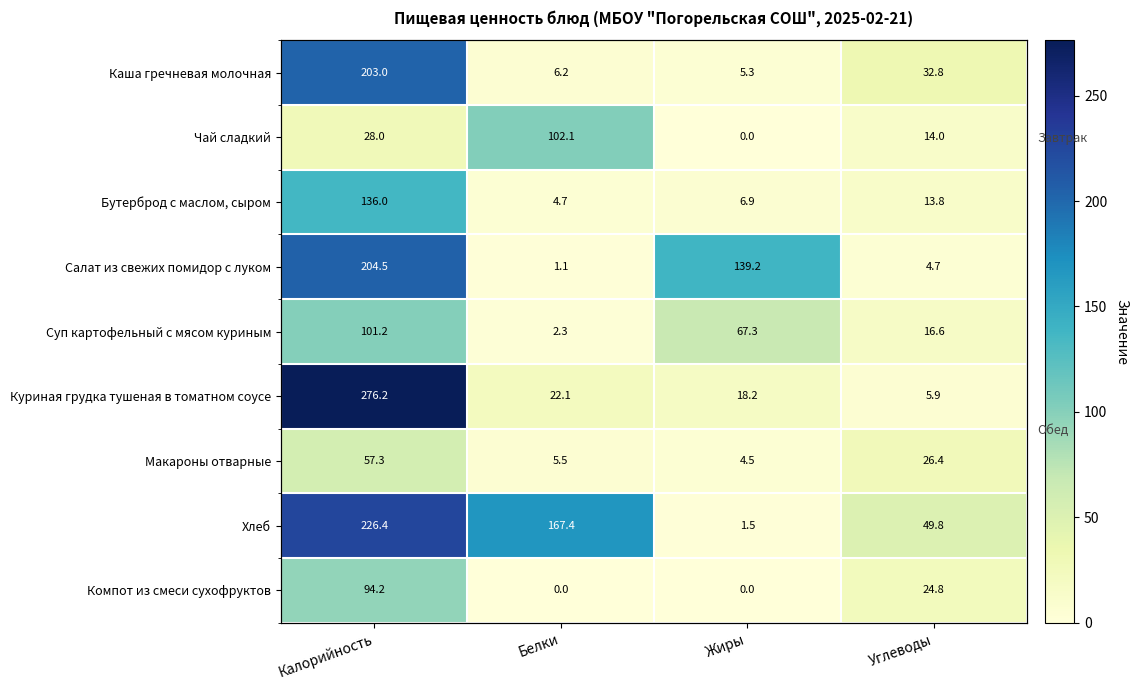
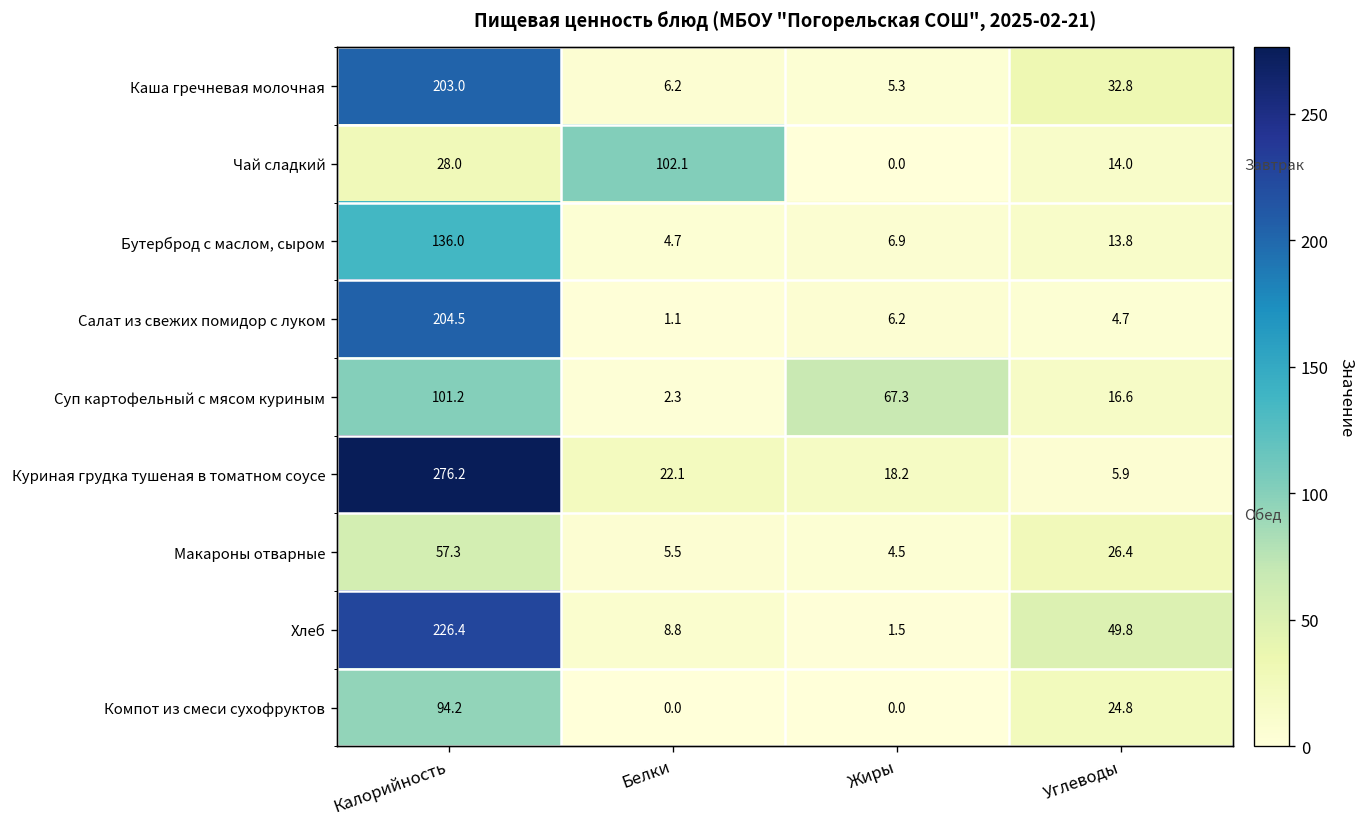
  {
    "Каша гречневая молочная": {
      "Калорийность": 203.0,
      "Белки": 6.2,
      "Жиры": 5.3,
      "Углеводы": 32.8
    },
    "Чай сладкий": {
      "Калорийность": 28.0,
      "Белки": 102.1,
      "Жиры": 0.0,
      "Углеводы": 14.0
    },
    "Бутерброд с маслом, сыром": {
      "Калорийность": 136.0,
      "Белки": 4.7,
      "Жиры": 6.9,
      "Углеводы": 13.8
    },
    "Салат из свежих помидор с луком": {
      "Калорийность": 204.5,
      "Белки": 1.1,
-     "Жиры": 139.2,
+     "Жиры": 6.2,
      "Углеводы": 4.7
    },
    "Суп картофельный с мясом куриным": {
      "Калорийность": 101.2,
      "Белки": 2.3,
      "Жиры": 67.3,
      "Углеводы": 16.6
    },
    "Куриная грудка тушеная в томатном соусе": {
      "Калорийность": 276.2,
      "Белки": 22.1,
      "Жиры": 18.2,
      "Углеводы": 5.9
    },
    "Макароны отварные": {
      "Калорийность": 57.3,
      "Белки": 5.5,
      "Жиры": 4.5,
      "Углеводы": 26.4
    },
    "Хлеб": {
      "Калорийность": 226.4,
-     "Белки": 167.4,
+     "Белки": 8.8,
      "Жиры": 1.5,
      "Углеводы": 49.8
    },
    "Компот из смеси сухофруктов": {
      "Калорийность": 94.2,
      "Белки": 0.0,
      "Жиры": 0.0,
      "Углеводы": 24.8
    }
  }
